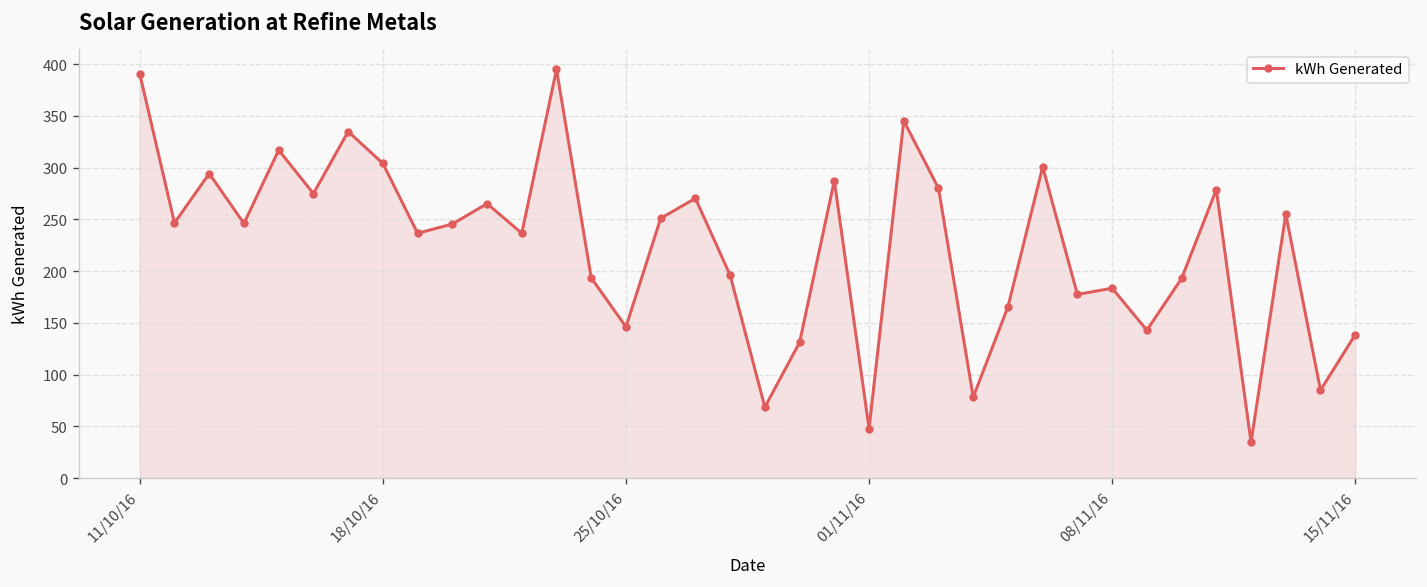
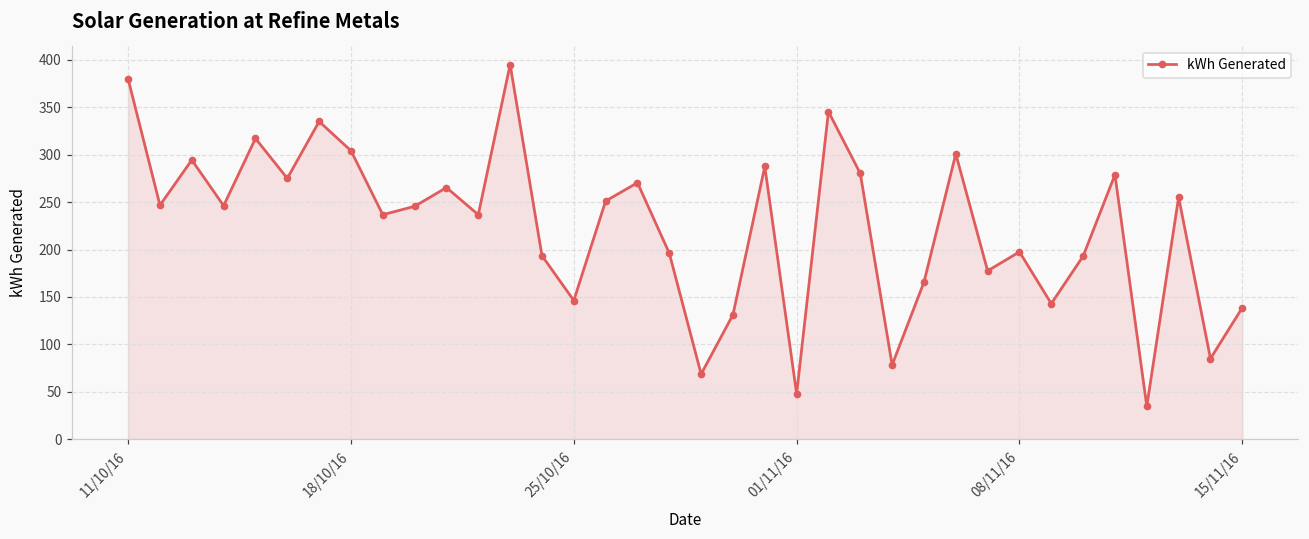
  {
-   "11/10/16": 390,
+   "11/10/16": 380,
    "18/10/16": 300,
    "25/10/16": 150,
    "01/11/16": 50,
-   "08/11/16": 180,
+   "08/11/16": 200,
    "15/11/16": 140
  }
